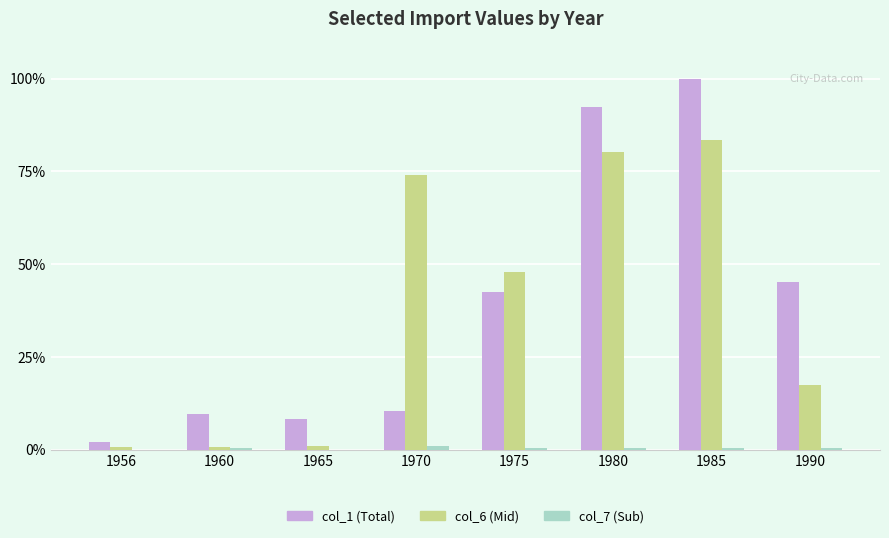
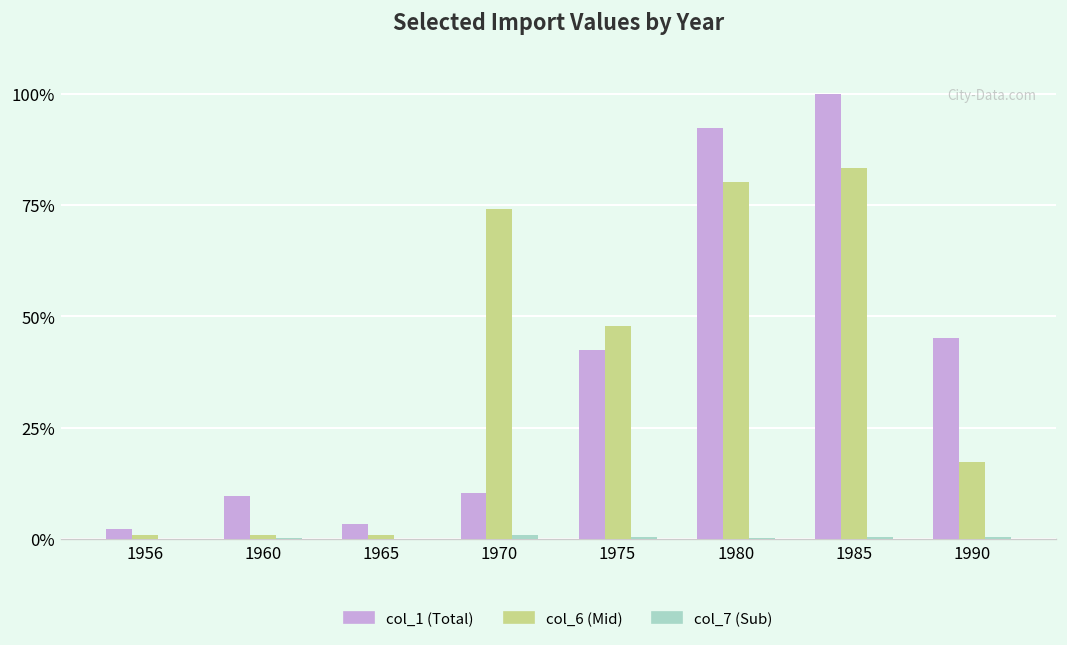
  {
    "col_1 (Total)": {
      "1956": "2%",
      "1960": "10%",
-     "1965": "8%",
+     "1965": "3%",
      "1970": "10%",
      "1975": "43%",
      "1980": "92%",
      "1985": "100%",
      "1990": "45%"
    },
    "col_6 (Mid)": {
      "1956": "1%",
      "1960": "1%",
      "1965": "1%",
      "1970": "74%",
      "1975": "48%",
      "1980": "80%",
      "1985": "83%",
      "1990": "17%"
    },
    "col_7 (Sub)": {
      "1965": "0%",
      "1970": "1%"
    }
  }
